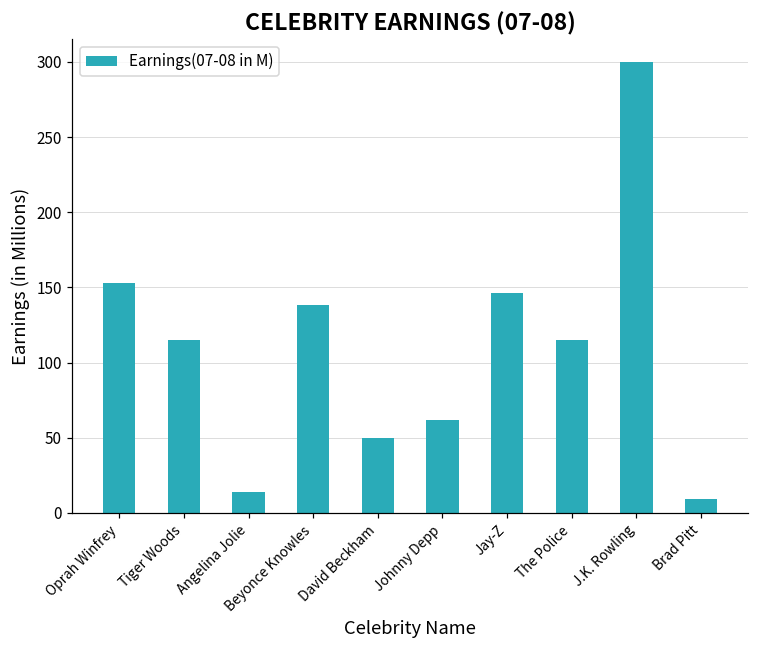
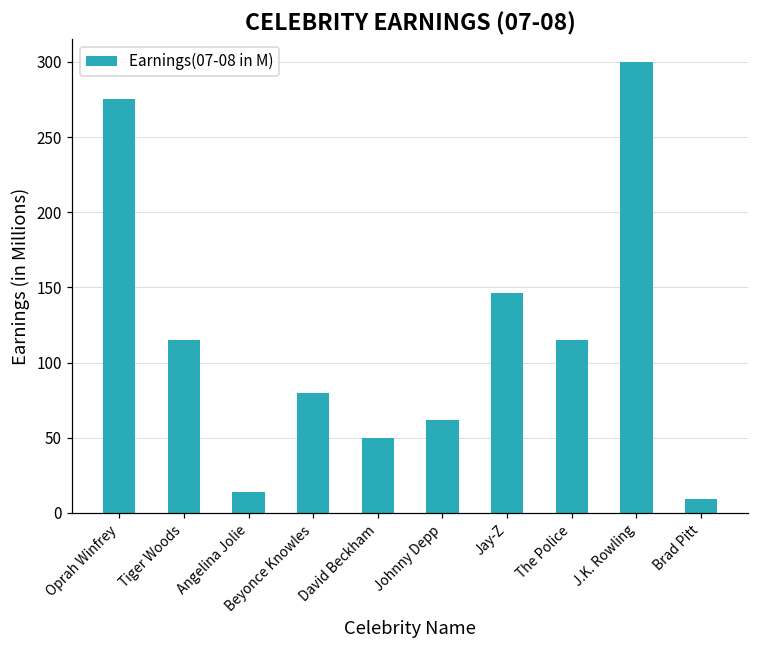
  {
-   "Oprah Winfrey": 153,
+   "Oprah Winfrey": 275,
    "Tiger Woods": 115,
    "Angelina Jolie": 14,
-   "Beyonce Knowles": 138,
+   "Beyonce Knowles": 80,
    "David Beckham": 50,
    "Johnny Depp": 62,
    "Jay-Z": 146,
    "The Police": 115,
    "J.K. Rowling": 300,
    "Brad Pitt": 9
  }
